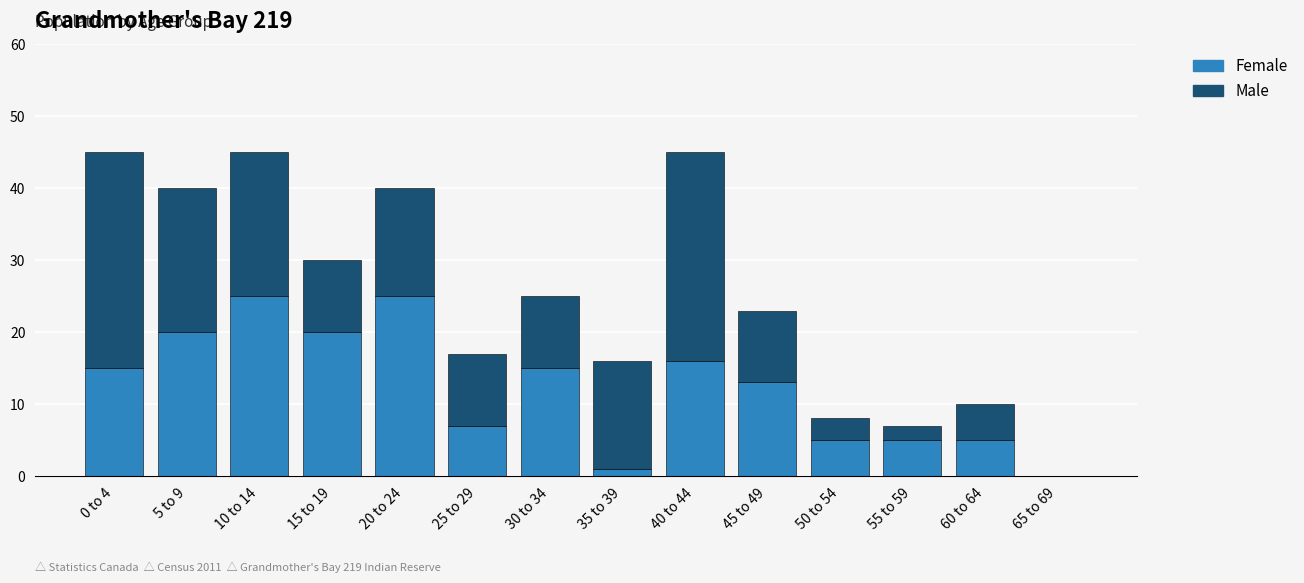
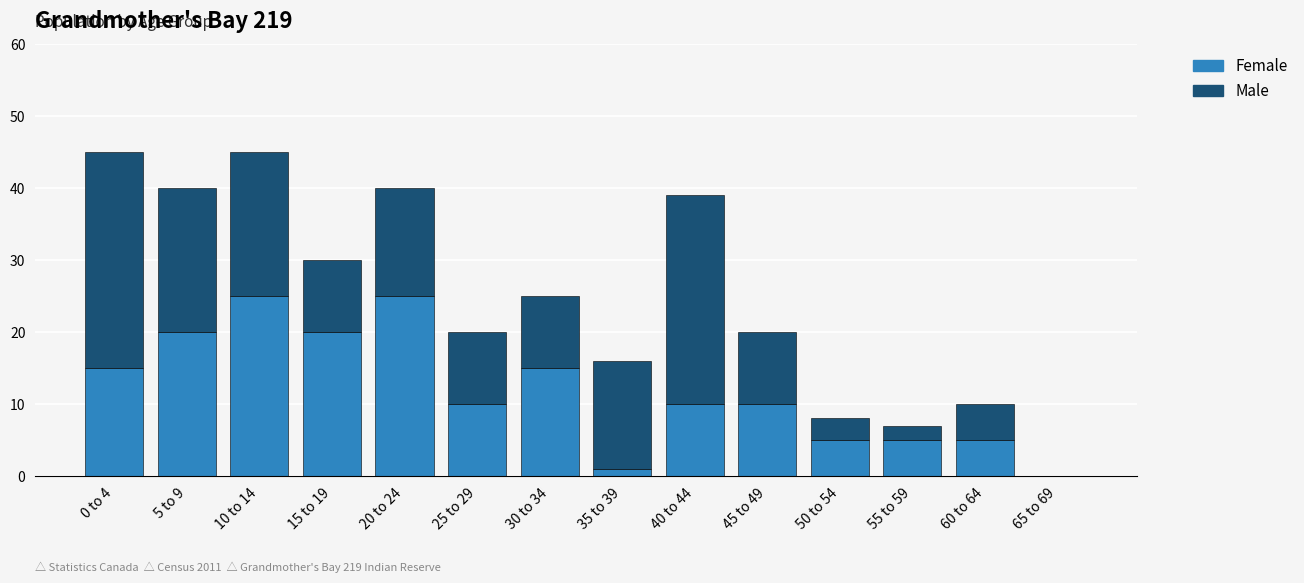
  {
    "Female": {
      "0 to 4": 15,
      "5 to 9": 20,
      "10 to 14": 25,
      "15 to 19": 20,
      "20 to 24": 25,
-     "25 to 29": 7,
+     "25 to 29": 10,
      "30 to 34": 15,
      "35 to 39": 1,
-     "40 to 44": 16,
-     "45 to 49": 13,
+     "40 to 44": 10,
+     "45 to 49": 10,
      "50 to 54": 5,
      "55 to 59": 5,
      "60 to 64": 5,
      "65 to 69": 0
    },
    "Male": {
      "0 to 4": 30,
      "5 to 9": 20,
      "10 to 14": 20,
      "15 to 19": 10,
      "20 to 24": 15,
      "25 to 29": 10,
      "30 to 34": 10,
      "35 to 39": 15,
      "40 to 44": 29,
      "45 to 49": 10,
      "50 to 54": 3,
      "55 to 59": 2,
      "60 to 64": 5,
      "65 to 69": 0
    }
  }
